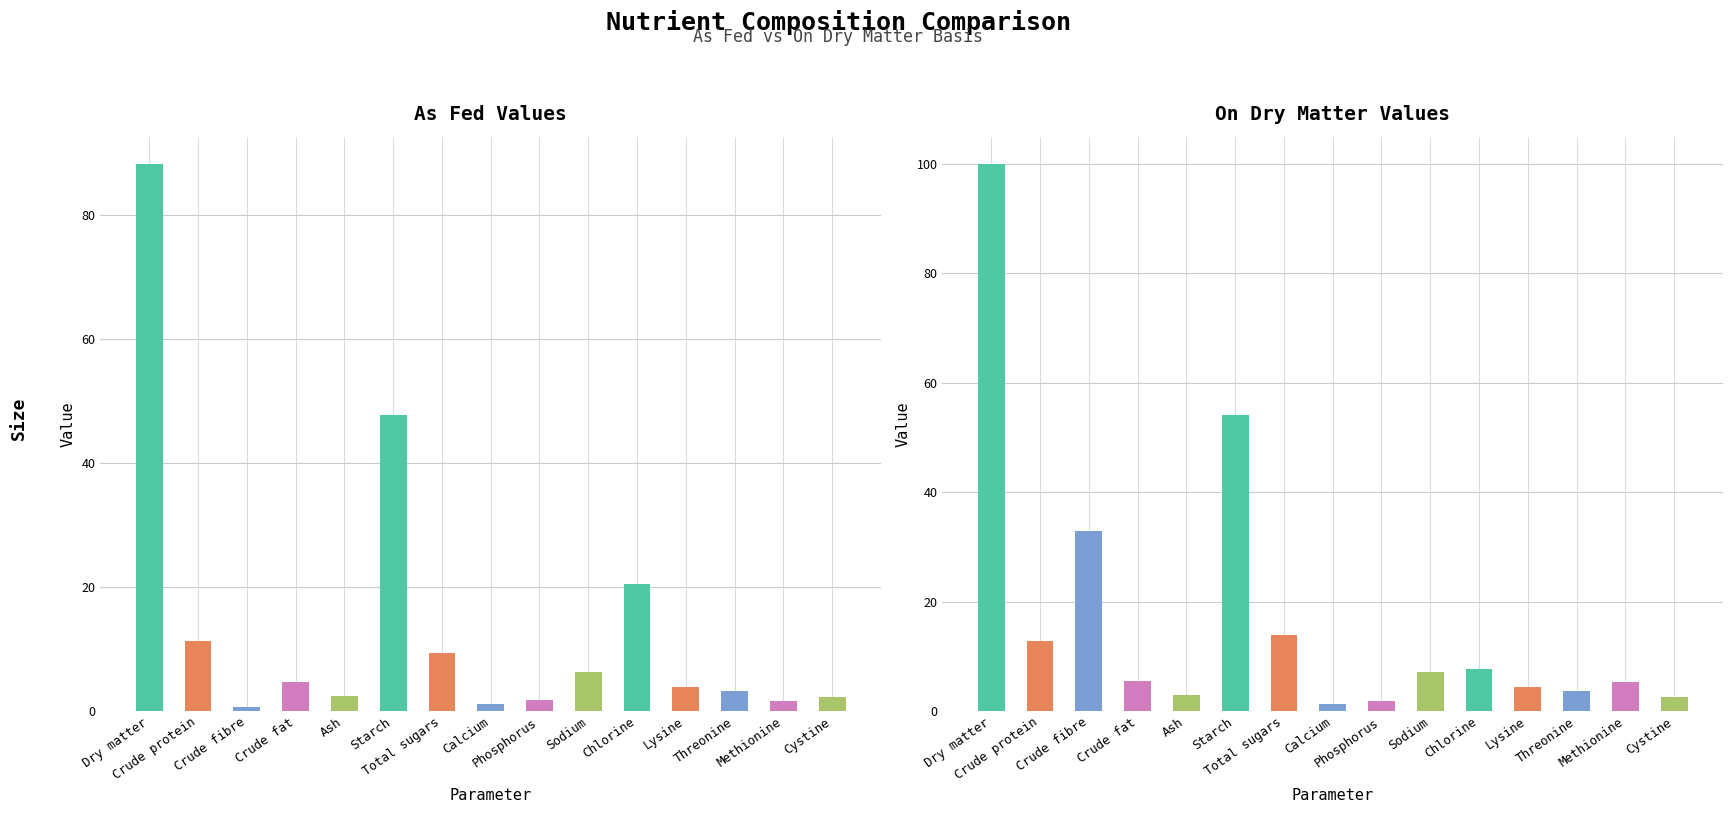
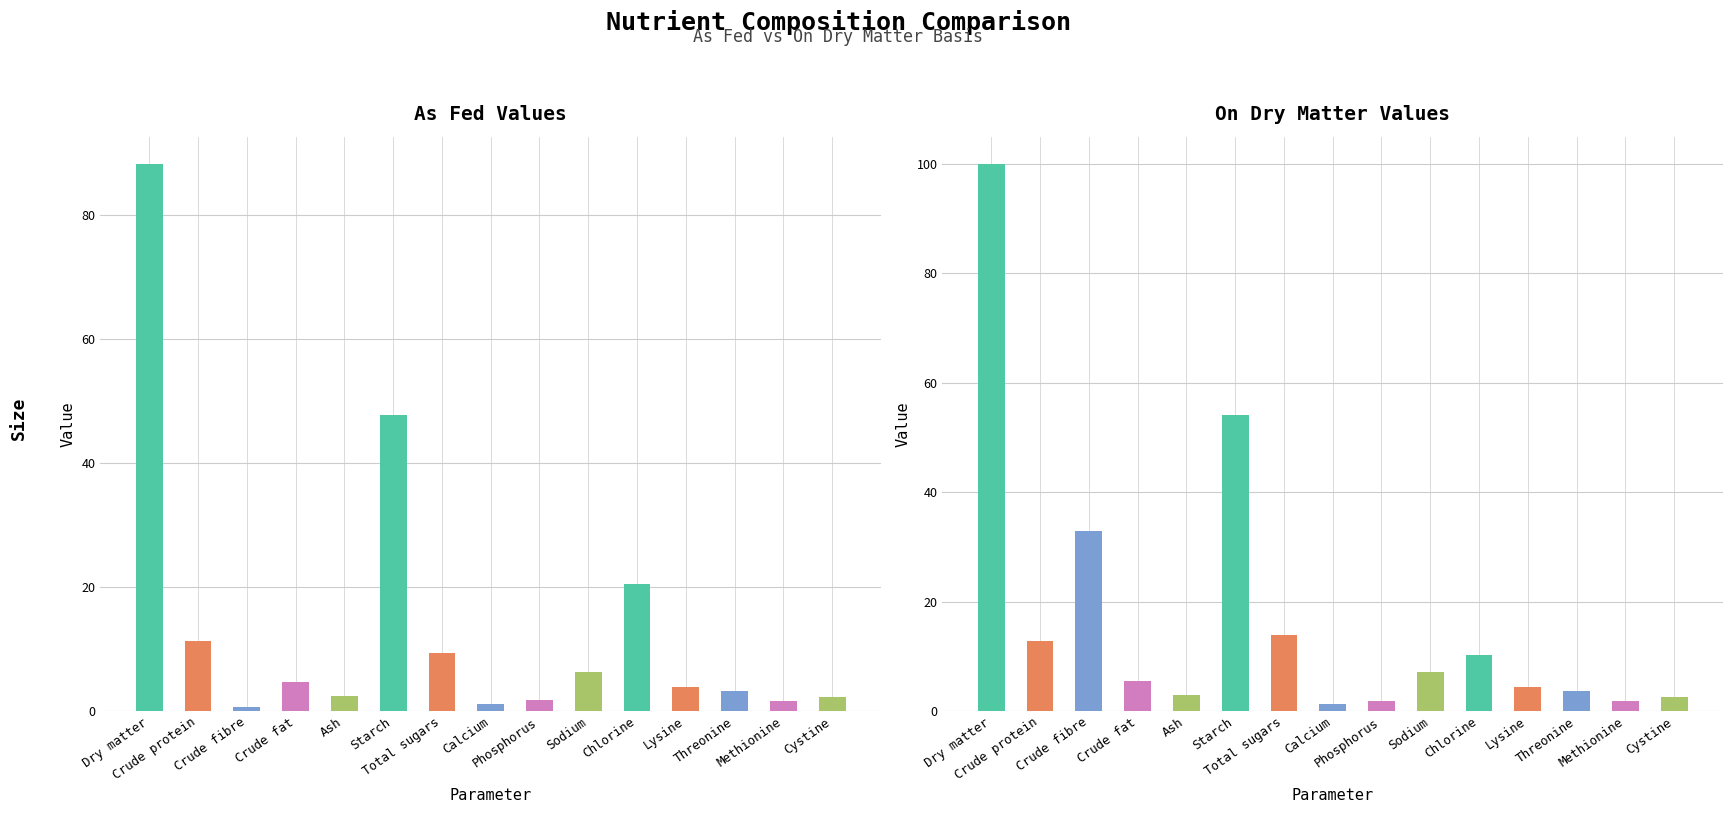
  {
    "As Fed Values": {
      "Dry matter": 88,
      "Crude protein": 11,
      "Crude fibre": 1,
      "Crude fat": 5,
      "Ash": 3,
      "Starch": 48,
      "Total sugars": 9,
      "Calcium": 1,
      "Phosphorus": 2,
      "Sodium": 6,
      "Chlorine": 21,
      "Lysine": 4,
      "Threonine": 3,
      "Methionine": 2,
      "Cystine": 2
    },
    "On Dry Matter Values": {
      "Dry matter": 100,
      "Crude protein": 13,
      "Crude fibre": 33,
      "Crude fat": 5,
      "Ash": 3,
      "Starch": 54,
      "Total sugars": 14,
      "Calcium": 1,
      "Phosphorus": 2,
      "Sodium": 7,
-     "Chlorine": 8,
+     "Chlorine": 10,
      "Lysine": 4,
      "Threonine": 4,
-     "Methionine": 5,
+     "Methionine": 2,
      "Cystine": 3
    }
  }
